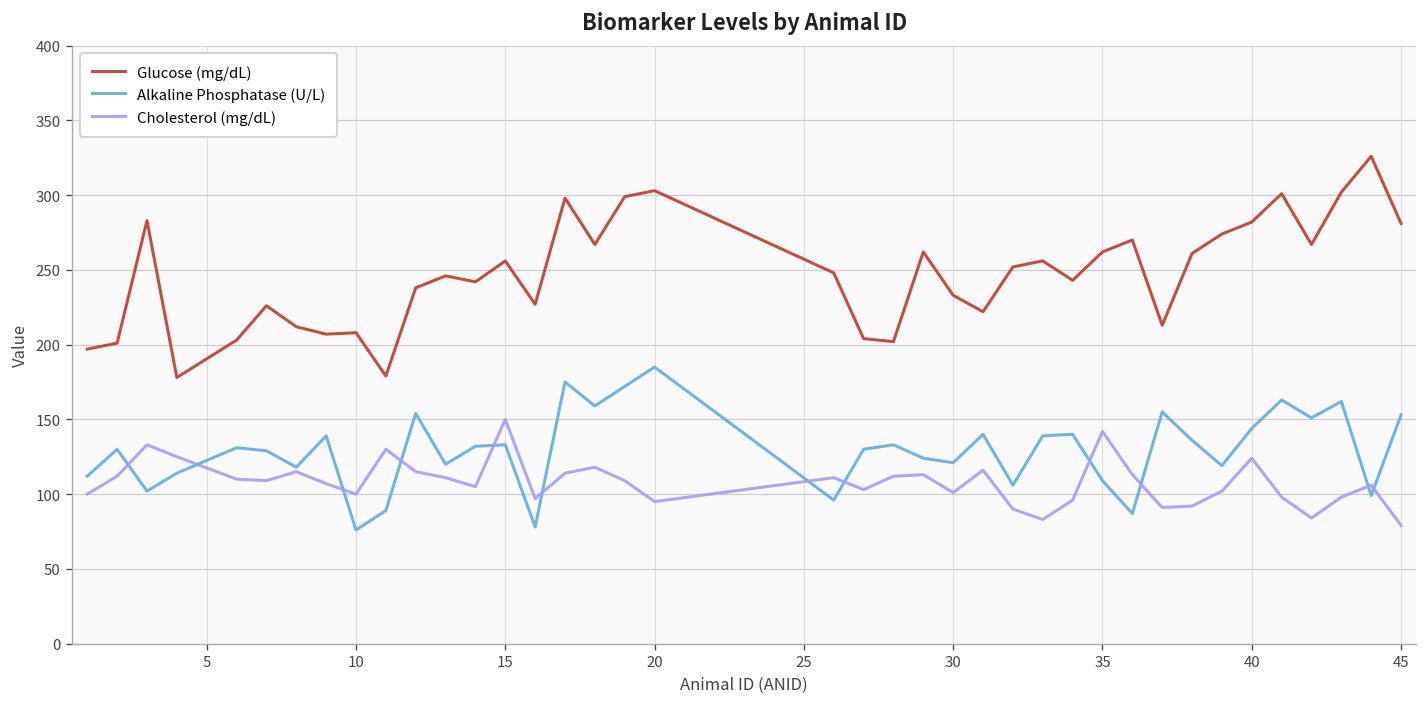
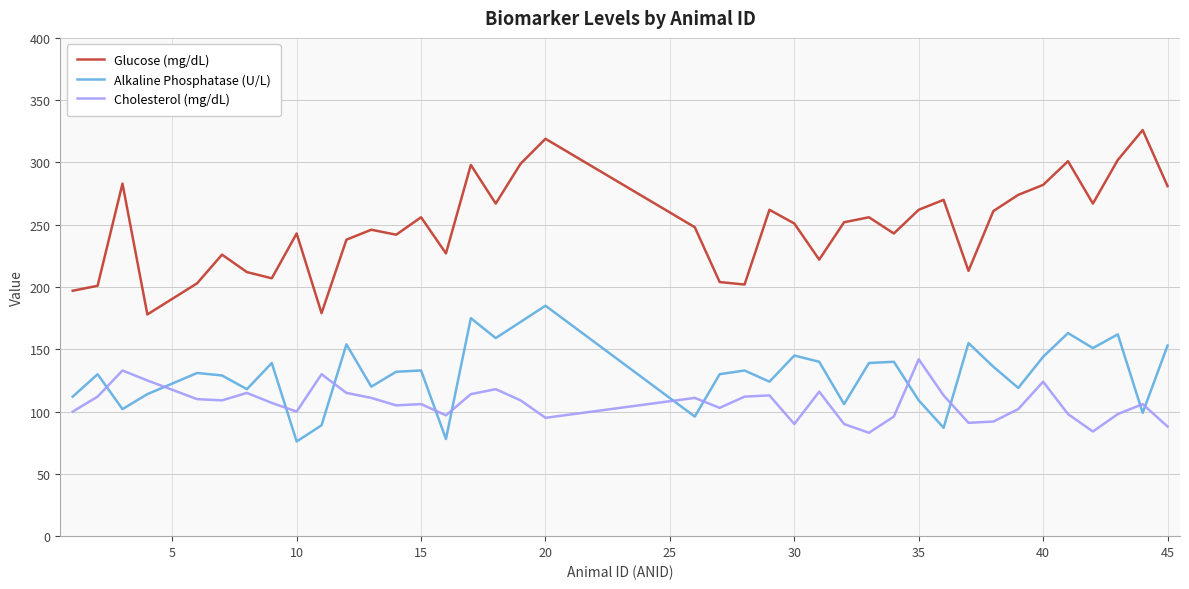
  {
    "Glucose (mg/dL)": {
-     "10": 208,
+     "10": 243,
      "15": 256,
-     "20": 303,
-     "30": 233,
+     "20": 319,
+     "30": 251,
      "35": 262,
      "40": 282,
      "45": 281
    },
    "Alkaline Phosphatase (U/L)": {
      "10": 76,
      "15": 133,
      "20": 185,
-     "30": 121,
+     "30": 145,
      "35": 109,
      "40": 144,
      "45": 153
    },
    "Cholesterol (mg/dL)": {
      "10": 100,
-     "15": 150,
+     "15": 106,
      "20": 95,
-     "30": 101,
+     "30": 90,
      "35": 142,
      "40": 124,
-     "45": 79
+     "45": 88
    }
  }
